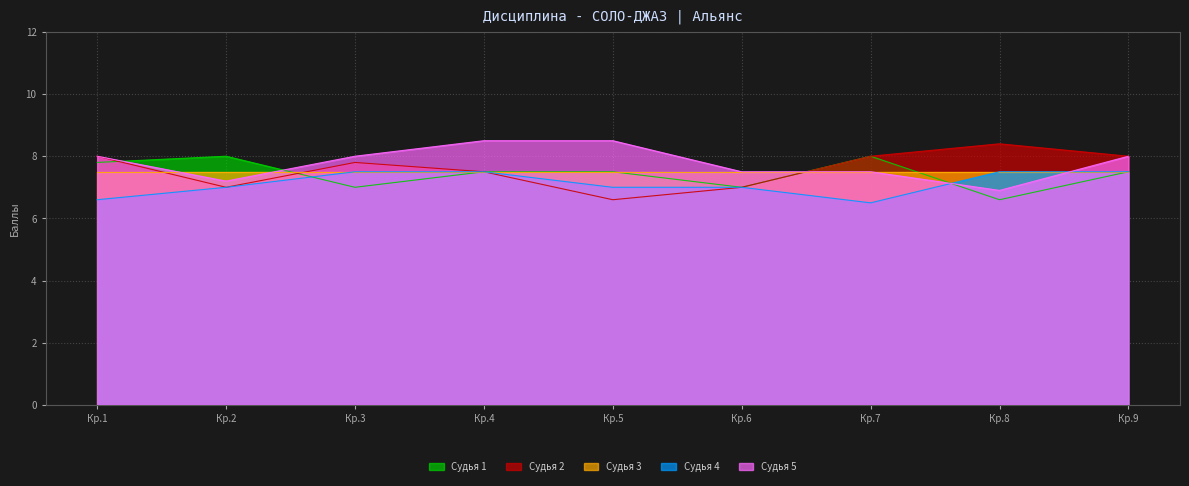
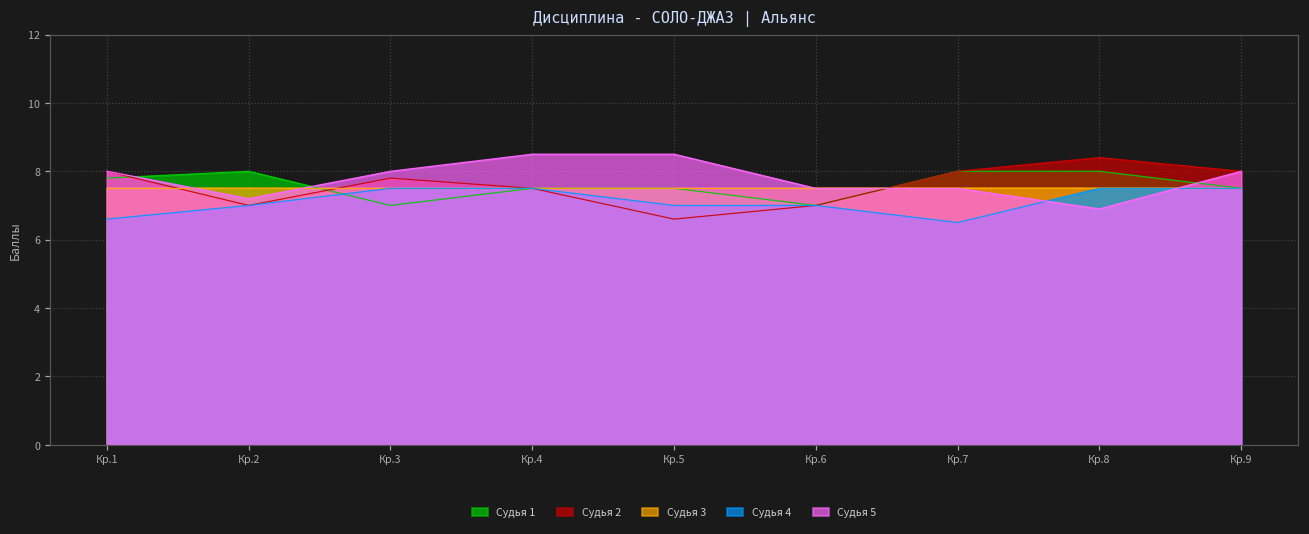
  {
    "Судья 1": {
      "Кр.1": 7.8,
      "Кр.2": 8.0,
      "Кр.3": 7.0,
-     "Кр.8": 6.6
+     "Кр.8": 8.0
    },
    "Судья 2": {
      "Кр.3": 7.8,
      "Кр.5": 6.6,
      "Кр.8": 8.4
    },
    "Судья 3": {
      "Кр.1": 7.5,
      "Кр.2": 7.5
    },
    "Судья 4": {
      "Кр.1": 6.6,
      "Кр.5": 7.0,
      "Кр.7": 6.5
    },
    "Судья 5": {
      "Кр.2": 7.2,
      "Кр.3": 8.0,
      "Кр.4": 8.5,
      "Кр.5": 8.5,
      "Кр.8": 6.9
    }
  }
